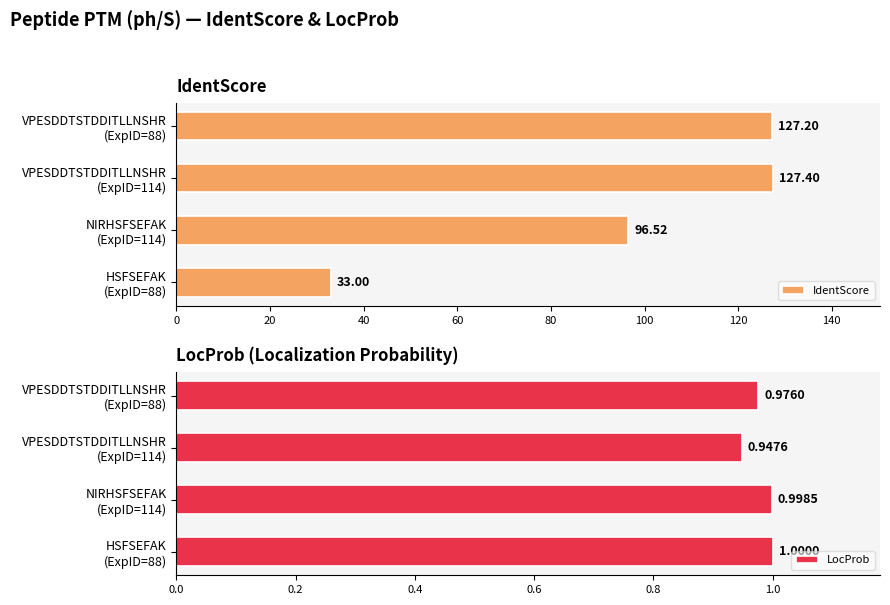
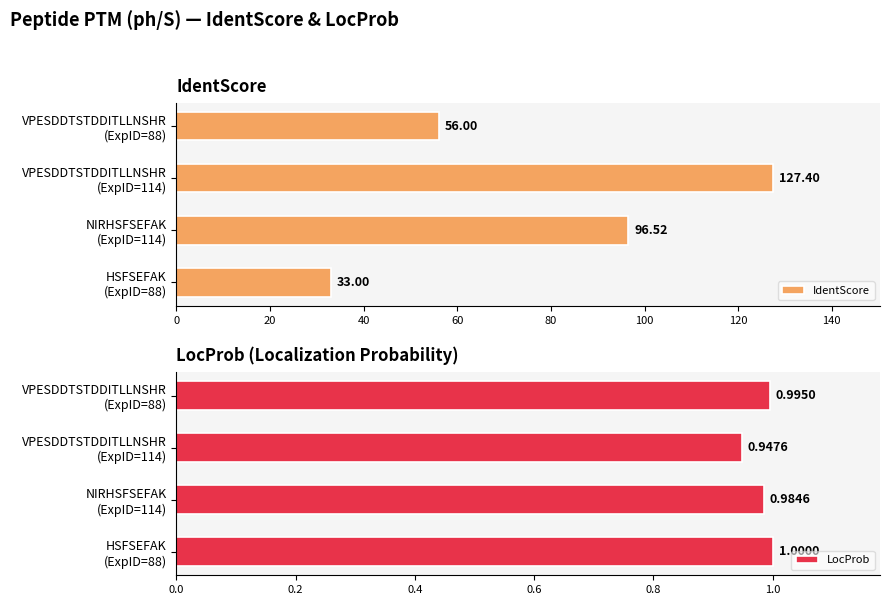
  {
    "IdentScore": {
-     "VPESDDTSTDDITLLNSHR (ExpID=88)": 127.20,
+     "VPESDDTSTDDITLLNSHR (ExpID=88)": 56.00,
      "VPESDDTSTDDITLLNSHR (ExpID=114)": 127.40,
      "NIRHSFSEFAK (ExpID=114)": 96.52,
      "HSFSEFAK (ExpID=88)": 33.00
    },
    "LocProb (Localization Probability)": {
-     "VPESDDTSTDDITLLNSHR (ExpID=88)": 0.9760,
+     "VPESDDTSTDDITLLNSHR (ExpID=88)": 0.9950,
      "VPESDDTSTDDITLLNSHR (ExpID=114)": 0.9476,
-     "NIRHSFSEFAK (ExpID=114)": 0.9985
+     "NIRHSFSEFAK (ExpID=114)": 0.9846
    }
  }
